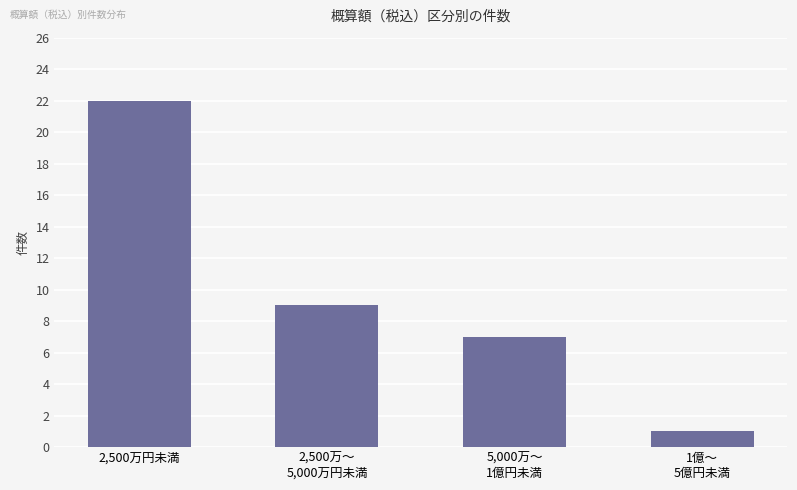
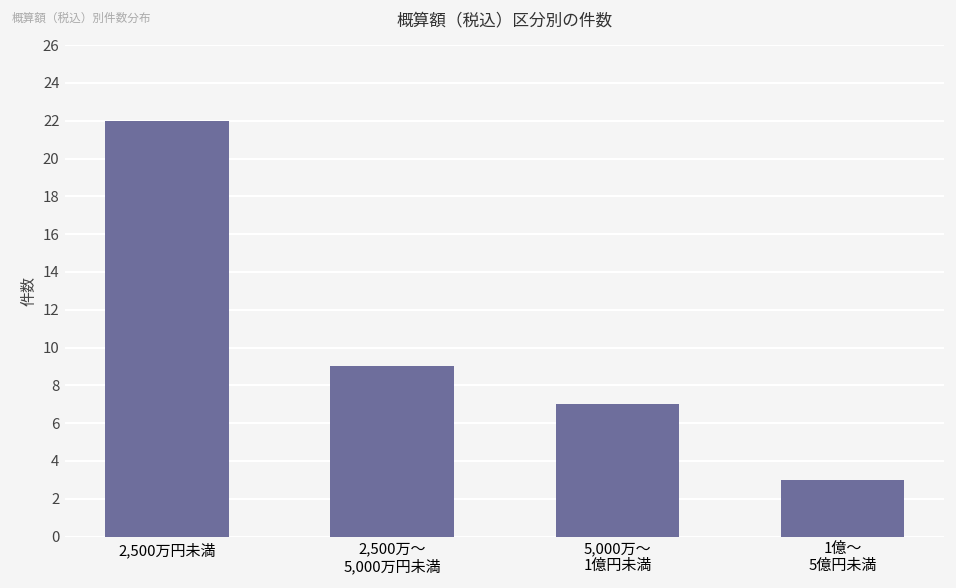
  {
    "2,500万円未満": 22,
    "2,500万～ 5,000万円未満": 9,
    "5,000万～ 1億円未満": 7,
-   "1億～ 5億円未満": 1
+   "1億～ 5億円未満": 3
  }
